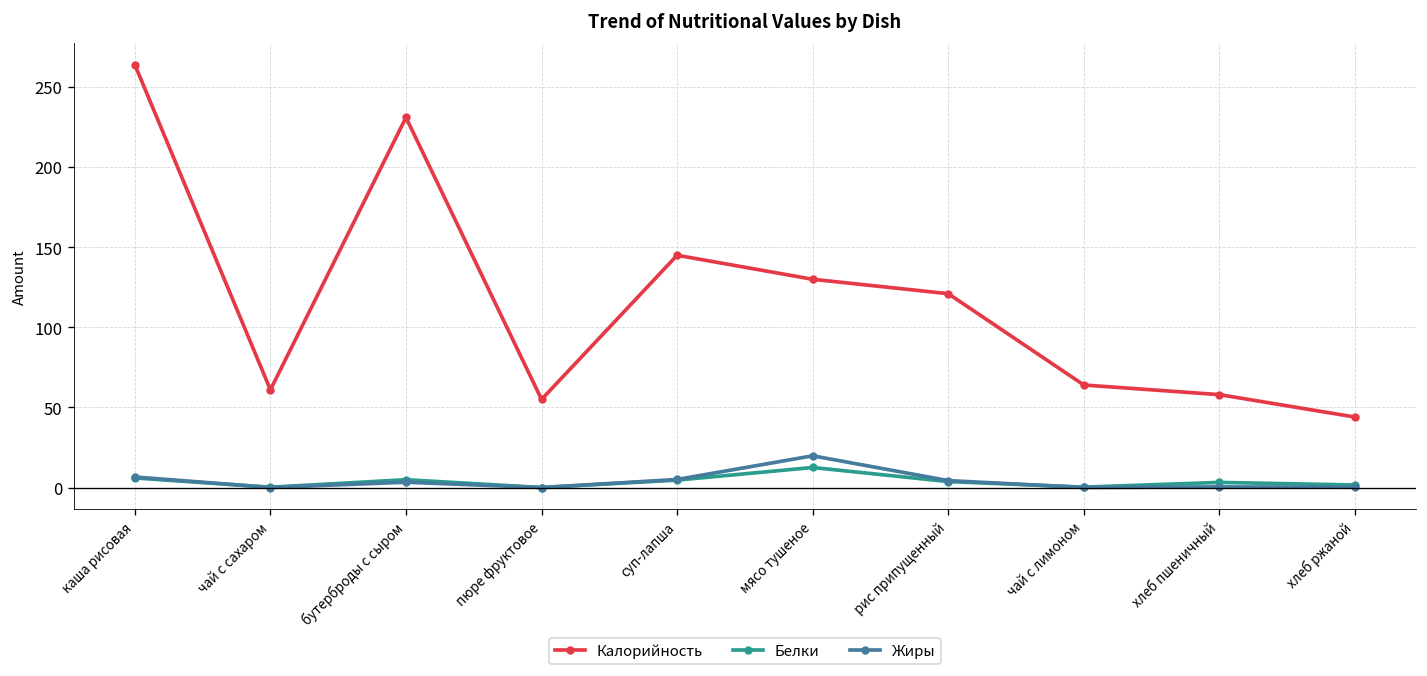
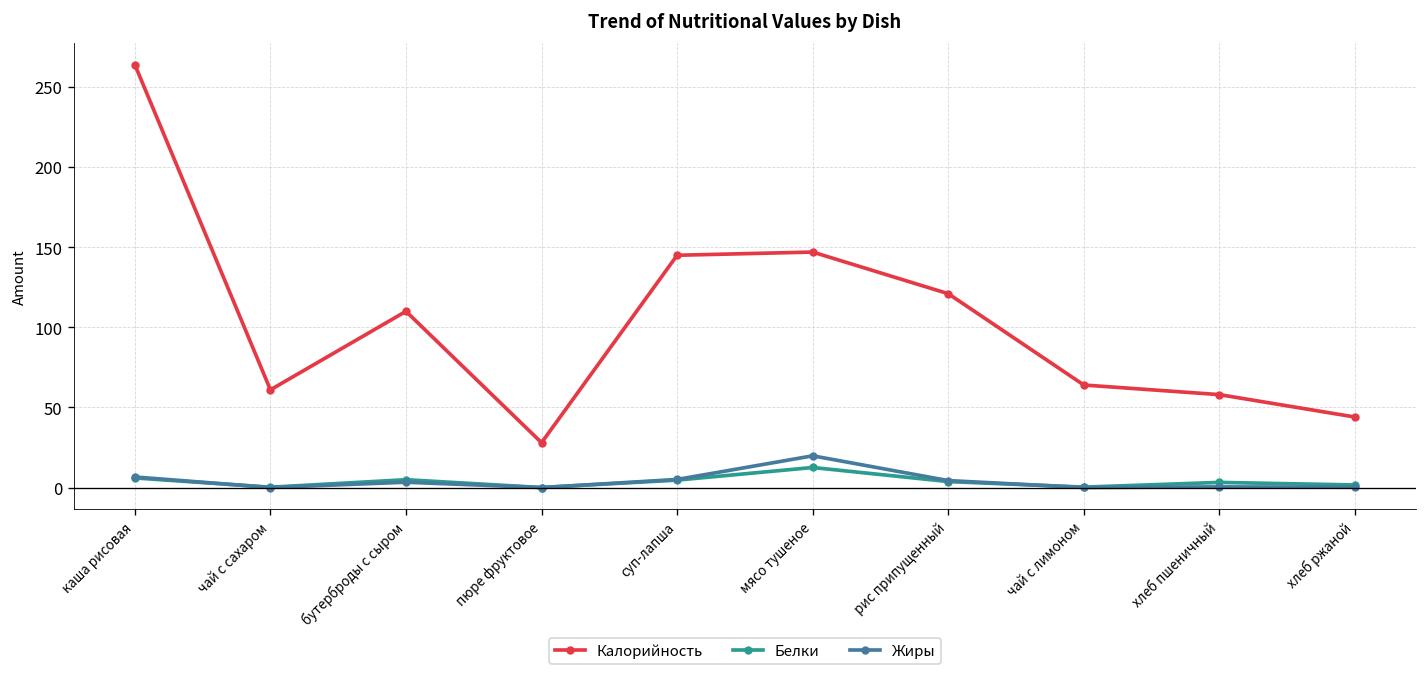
  {
    "Калорийность": {
      "каша рисовая": 264,
      "чай с сахаром": 61,
-     "бутерброды с сыром": 231,
-     "пюре фруктовое": 55,
+     "бутерброды с сыром": 110,
+     "пюре фруктовое": 28,
      "суп-лапша": 145,
-     "мясо тушеное": 130,
+     "мясо тушеное": 147,
      "рис припущенный": 121,
      "чай с лимоном": 64,
      "хлеб пшеничный": 58,
      "хлеб ржаной": 44
    }
  }
